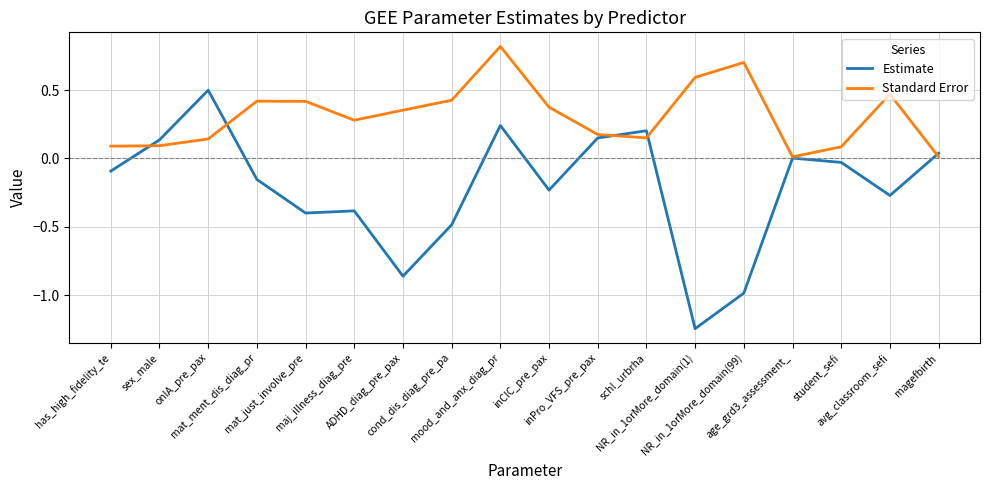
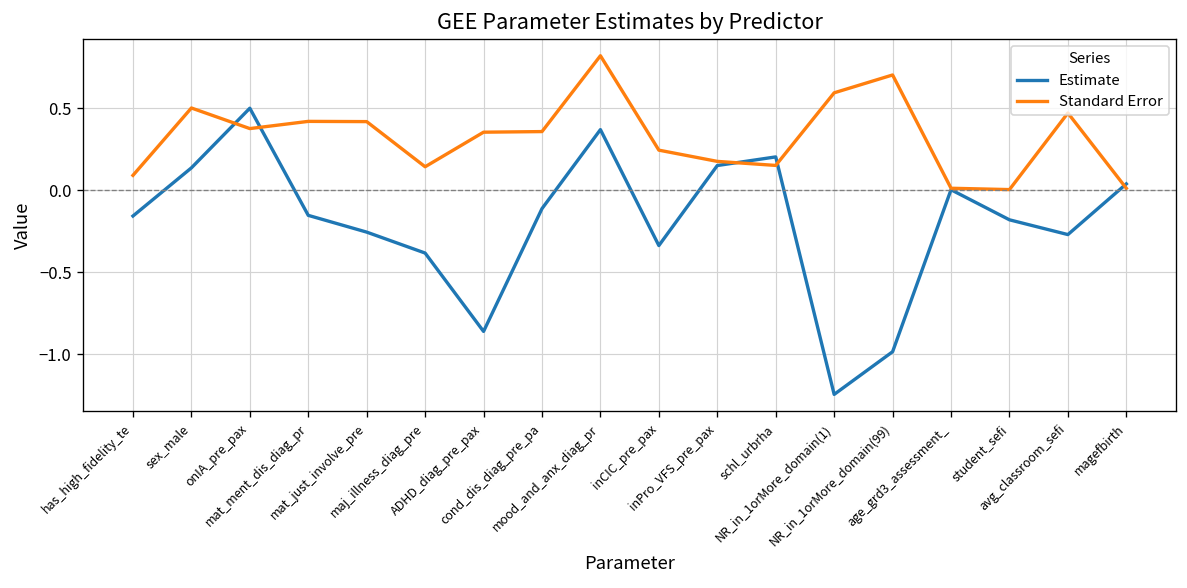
  {
    "Estimate": {
-     "has_high_fidelity_te": -0.09,
+     "has_high_fidelity_te": -0.16,
      "sex_male": 0.14,
      "onIA_pre_pax": 0.50,
      "mat_ment_dis_diag_pr": -0.15,
-     "mat_just_involve_pre": -0.40,
+     "mat_just_involve_pre": -0.26,
      "maj_illness_diag_pre": -0.38,
      "ADHD_diag_pre_pax": -0.86,
-     "cond_dis_diag_pre_pa": -0.49,
-     "mood_and_anx_diag_pr": 0.24,
-     "inCIC_pre_pax": -0.23,
+     "cond_dis_diag_pre_pa": -0.11,
+     "mood_and_anx_diag_pr": 0.37,
+     "inCIC_pre_pax": -0.34,
      "inPro_VFS_pre_pax": 0.15,
      "schl_urbrha": 0.20,
      "NR_in_1orMore_domain(1)": -1.25,
      "NR_in_1orMore_domain(99)": -0.99,
-     "student_sefi": -0.03,
+     "student_sefi": -0.18,
      "avg_classroom_sefi": -0.27,
      "magefbirth": 0.04
    },
    "Standard Error": {
      "has_high_fidelity_te": 0.09,
-     "sex_male": 0.09,
-     "onIA_pre_pax": 0.14,
+     "sex_male": 0.50,
+     "onIA_pre_pax": 0.38,
      "mat_ment_dis_diag_pr": 0.42,
      "mat_just_involve_pre": 0.42,
-     "maj_illness_diag_pre": 0.28,
+     "maj_illness_diag_pre": 0.14,
      "ADHD_diag_pre_pax": 0.35,
-     "cond_dis_diag_pre_pa": 0.43,
+     "cond_dis_diag_pre_pa": 0.36,
      "mood_and_anx_diag_pr": 0.82,
-     "inCIC_pre_pax": 0.38,
+     "inCIC_pre_pax": 0.24,
      "inPro_VFS_pre_pax": 0.18,
      "schl_urbrha": 0.15,
      "NR_in_1orMore_domain(1)": 0.59,
      "NR_in_1orMore_domain(99)": 0.70,
-     "student_sefi": 0.09,
+     "student_sefi": 0.00,
      "magefbirth": 0.01
    }
  }
